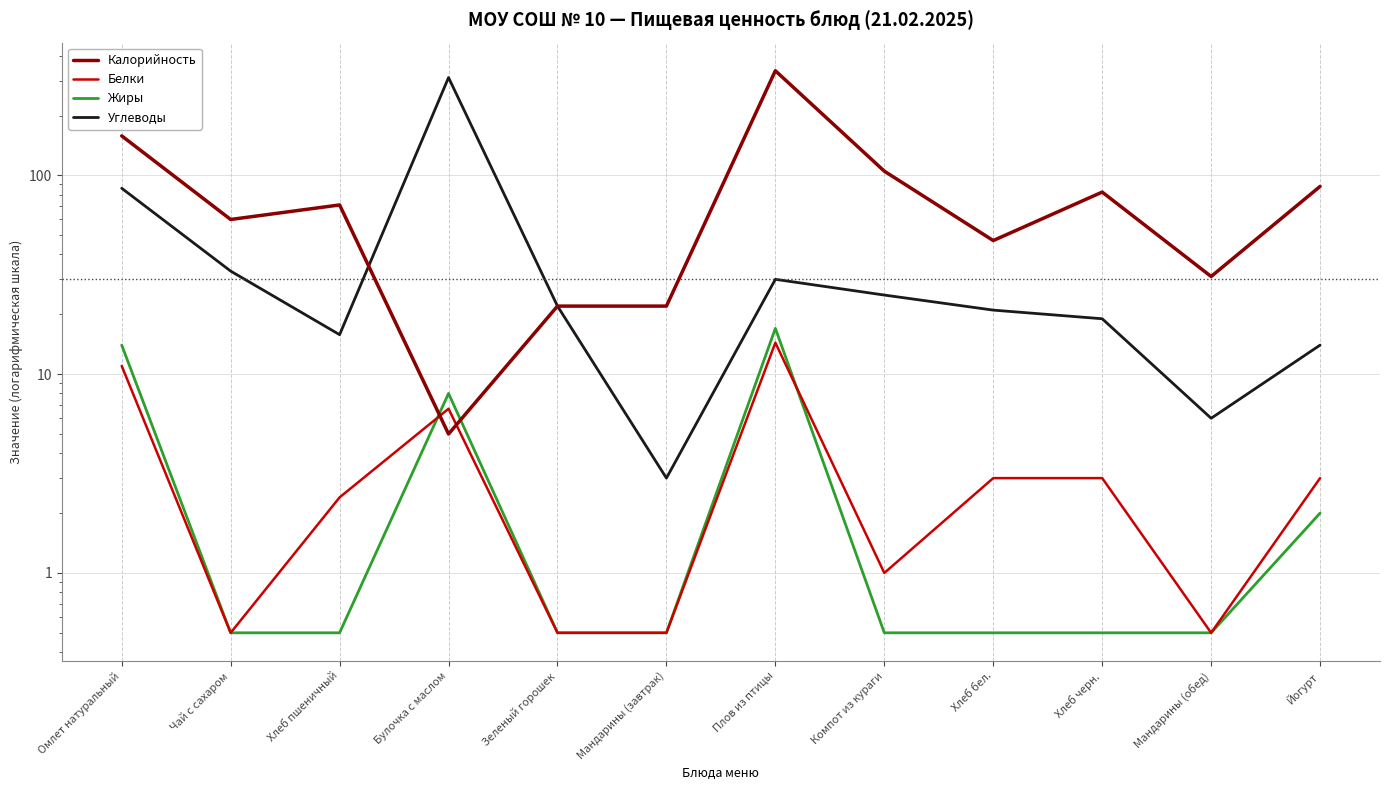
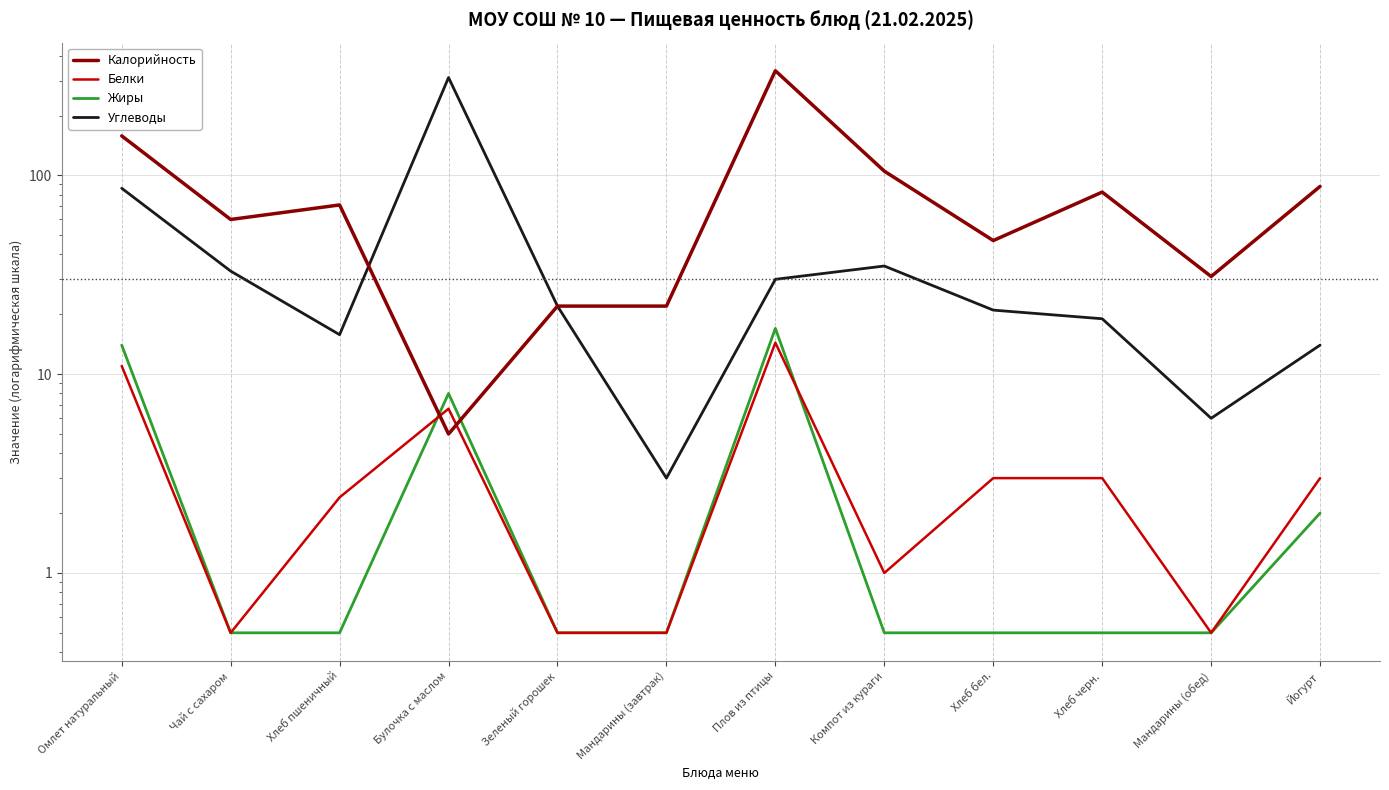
  {
    "Калорийность": {
      "Омлет натуральный": 160,
      "Чай с сахаром": 60,
      "Хлеб пшеничный": 71,
      "Булочка с маслом": 5,
      "Мандарины (завтрак)": 22,
      "Плов из птицы": 340,
      "Компот из кураги": 110,
      "Хлеб бел.": 47,
      "Хлеб черн.": 82,
      "Мандарины (обед)": 31,
      "Йогурт": 90
    },
    "Белки": {
      "Омлет натуральный": 11,
      "Хлеб пшеничный": 2.4,
      "Булочка с маслом": 6.7,
      "Плов из птицы": 14,
      "Компот из кураги": 1,
      "Хлеб бел.": 3,
      "Хлеб черн.": 3,
      "Йогурт": 3
    },
    "Жиры": {
      "Омлет натуральный": 14,
      "Хлеб пшеничный": 0.50,
      "Булочка с маслом": 8,
      "Плов из птицы": 17,
      "Компот из кураги": 0.50,
      "Хлеб бел.": 0.50,
      "Хлеб черн.": 0.50,
      "Йогурт": 2
    },
    "Углеводы": {
      "Омлет натуральный": 86,
      "Чай с сахаром": 33,
      "Хлеб пшеничный": 16,
      "Булочка с маслом": 310,
      "Мандарины (завтрак)": 3,
      "Плов из птицы": 30,
-     "Компот из кураги": 25,
+     "Компот из кураги": 35,
      "Хлеб бел.": 21,
      "Хлеб черн.": 19,
      "Мандарины (обед)": 6,
      "Йогурт": 14
    }
  }
